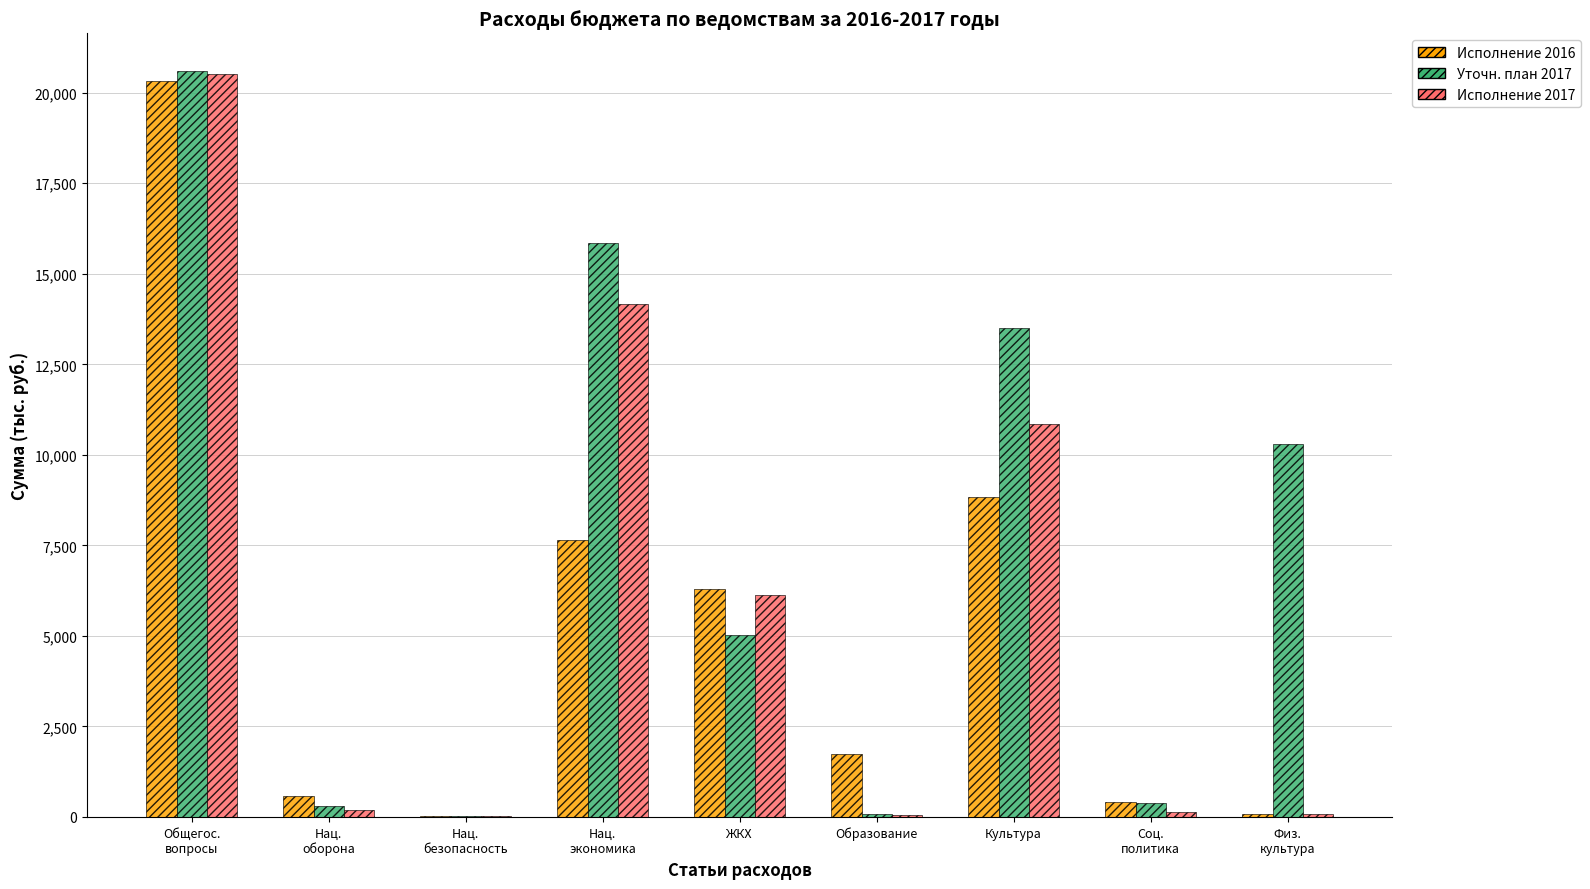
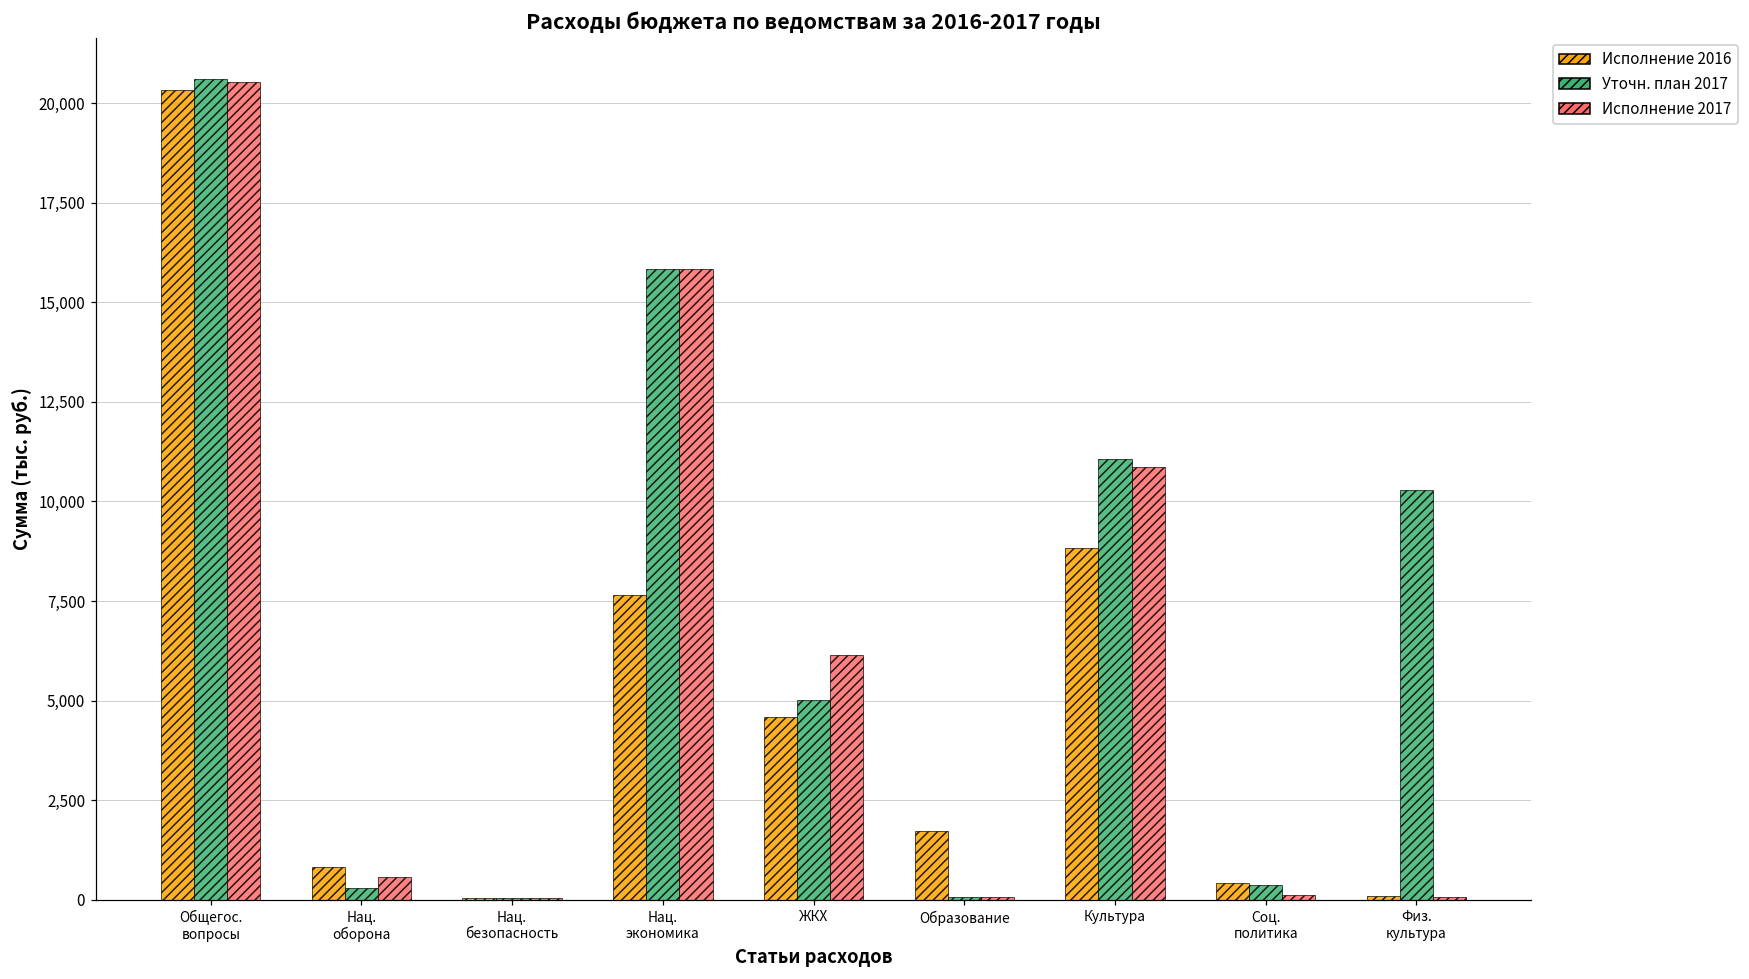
  {
    "Исполнение 2016": {
      "Общегос. вопросы": "20,300",
-     "Нац. оборона": "600",
+     "Нац. оборона": "800",
      "Нац. экономика": "7,700",
-     "ЖКХ": "6,300",
+     "ЖКХ": "4,600",
      "Образование": "1,700",
      "Культура": "8,800",
      "Соц. политика": "400",
      "Физ. культура": "100"
    },
    "Уточн. план 2017": {
      "Общегос. вопросы": "20,600",
      "Нац. оборона": "300",
      "Нац. экономика": "15,800",
      "ЖКХ": "5,000",
-     "Культура": "13,500",
+     "Культура": "11,100",
      "Соц. политика": "400",
      "Физ. культура": "10,300"
    },
    "Исполнение 2017": {
      "Общегос. вопросы": "20,500",
-     "Нац. оборона": "200",
-     "Нац. экономика": "14,200",
+     "Нац. оборона": "600",
+     "Нац. экономика": "15,800",
      "ЖКХ": "6,100",
      "Культура": "10,900",
      "Соц. политика": "100",
      "Физ. культура": "100"
    }
  }
